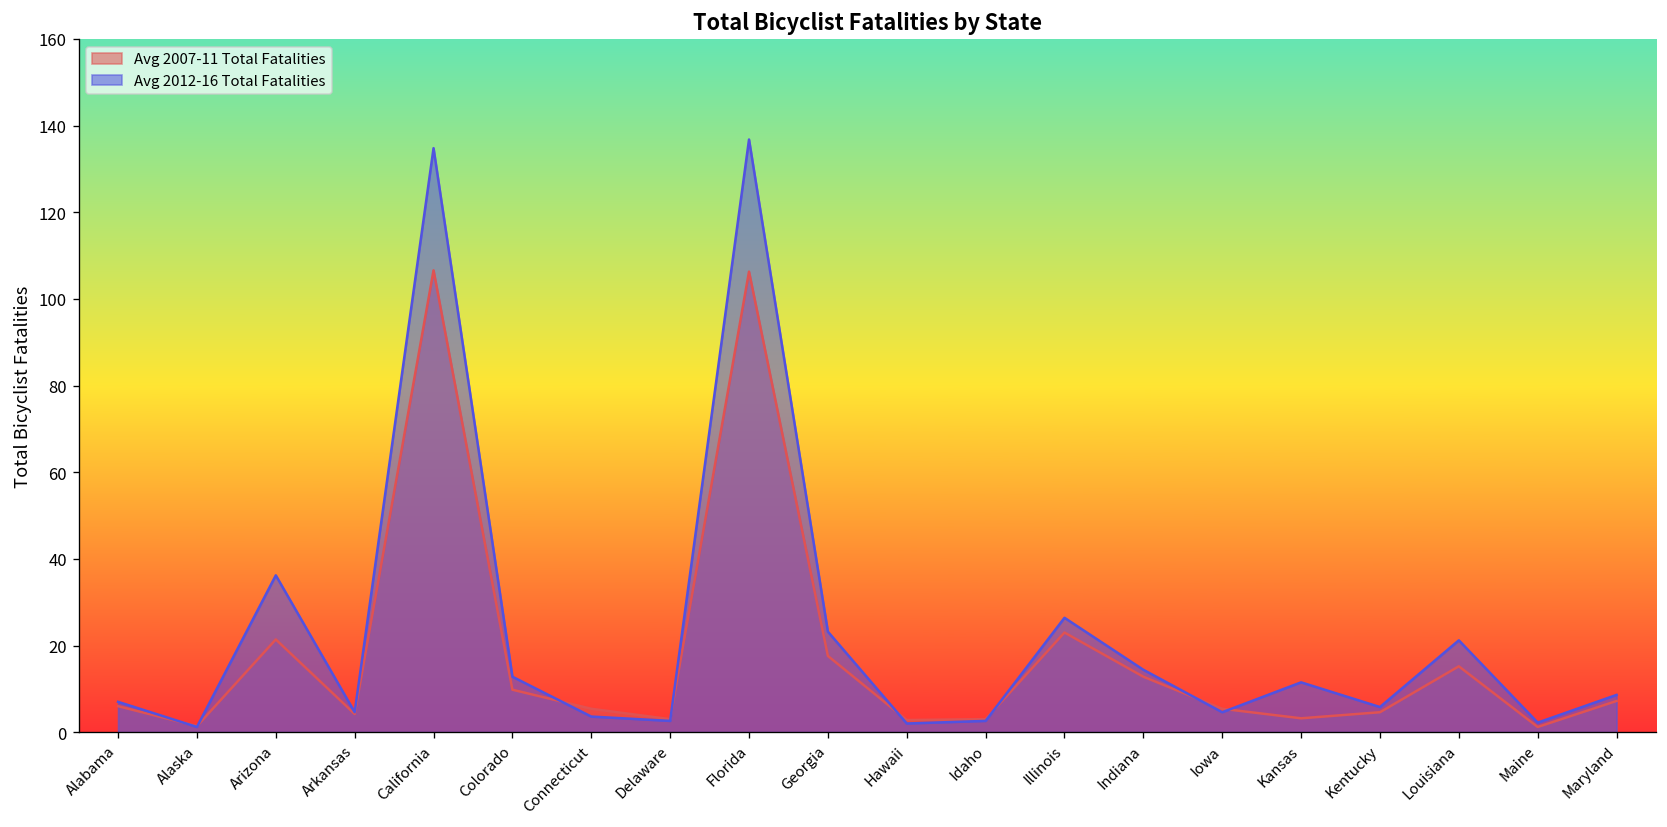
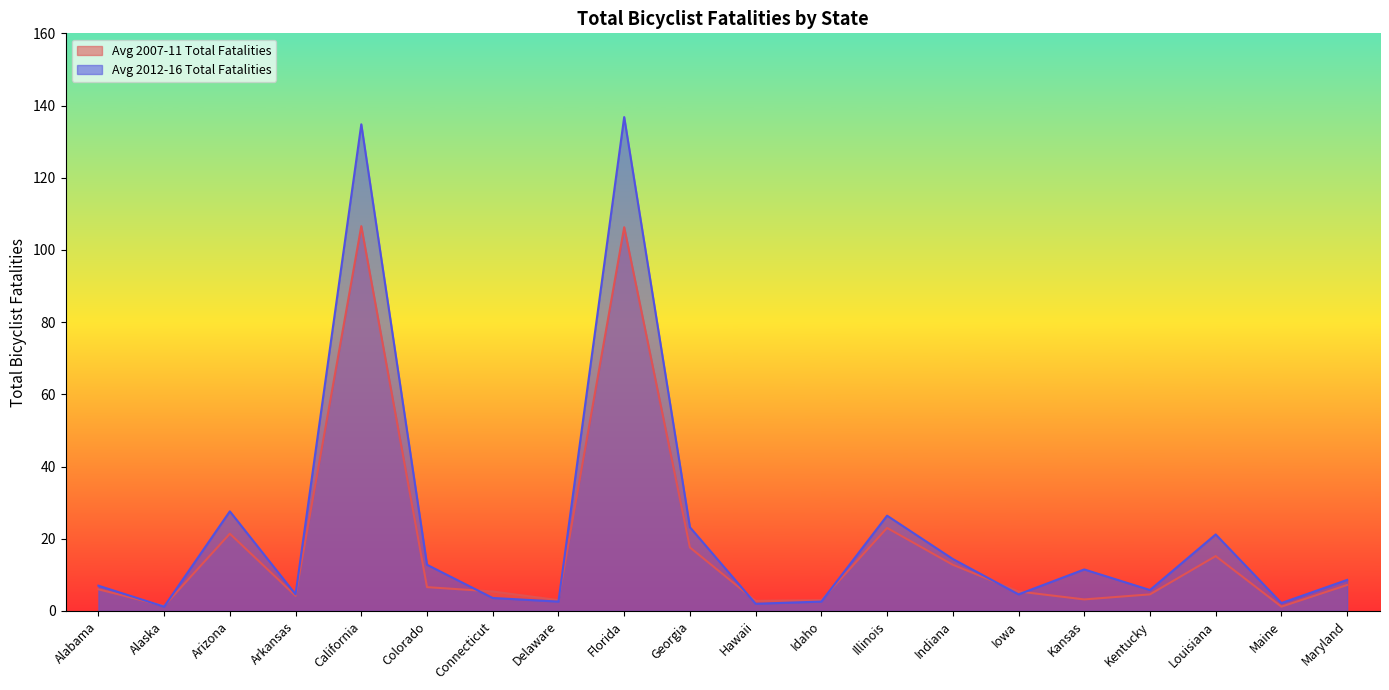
  {
    "Avg 2007-11 Total Fatalities": {
      "Alabama": 6,
      "Arizona": 21,
      "California": 107,
-     "Colorado": 10,
+     "Colorado": 7,
      "Connecticut": 5,
      "Florida": 106,
      "Georgia": 18,
      "Hawaii": 3,
      "Illinois": 23,
      "Indiana": 13,
      "Iowa": 5,
      "Kansas": 3,
      "Kentucky": 5,
      "Louisiana": 15,
      "Maine": 1,
      "Maryland": 7
    },
    "Avg 2012-16 Total Fatalities": {
      "Alabama": 7,
-     "Arizona": 36,
+     "Arizona": 28,
      "California": 135,
      "Colorado": 13,
      "Connecticut": 4,
      "Florida": 137,
      "Georgia": 23,
      "Hawaii": 2,
      "Illinois": 26,
      "Indiana": 14,
      "Iowa": 5,
      "Kansas": 12,
      "Kentucky": 6,
      "Louisiana": 21,
      "Maine": 2,
      "Maryland": 9
    }
  }
